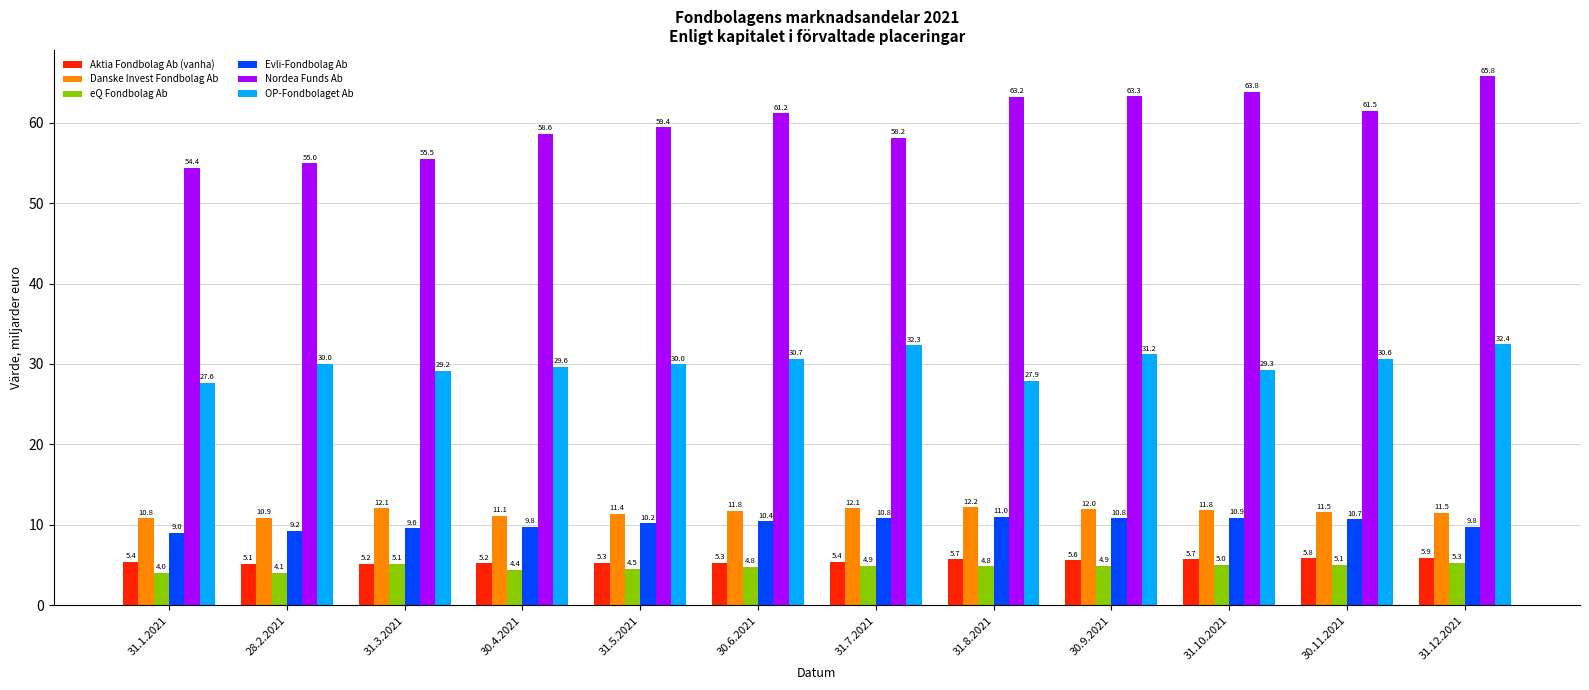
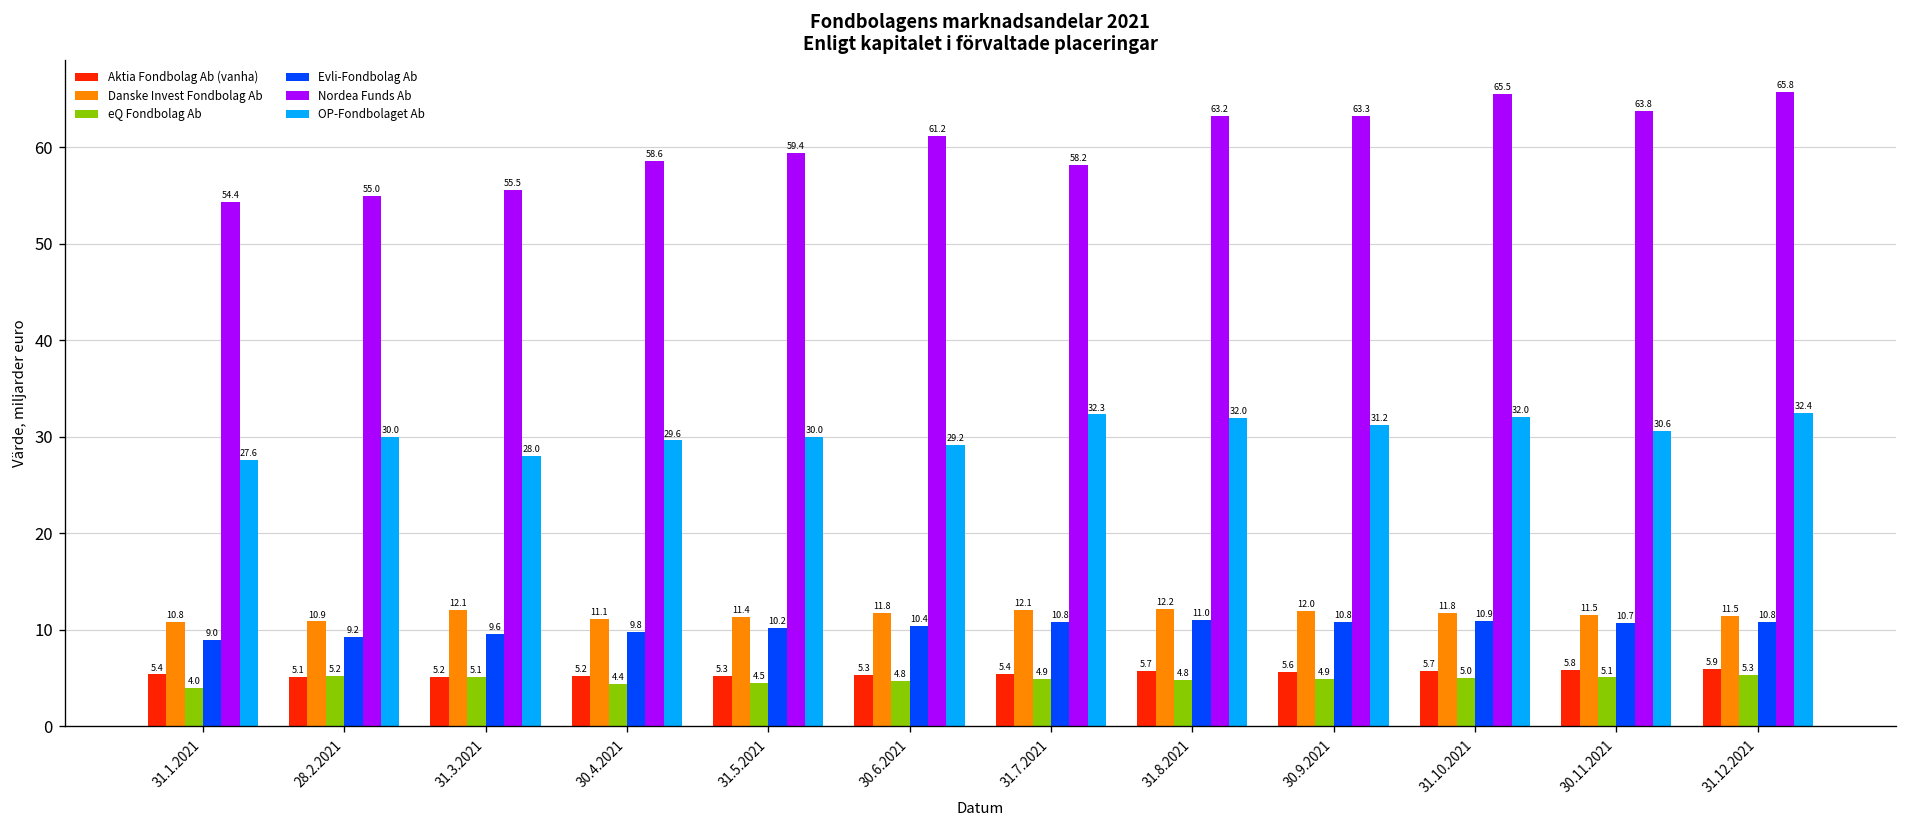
  {
    "Aktia Fondbolag Ab (vanha)": {
      "31.1.2021": 5.4,
      "28.2.2021": 5.1,
      "31.3.2021": 5.2,
      "30.4.2021": 5.2,
      "31.5.2021": 5.3,
      "30.6.2021": 5.3,
      "31.7.2021": 5.4,
      "31.8.2021": 5.7,
      "30.9.2021": 5.6,
      "31.10.2021": 5.7,
      "30.11.2021": 5.8,
      "31.12.2021": 5.9
    },
    "Danske Invest Fondbolag Ab": {
      "31.1.2021": 10.8,
      "28.2.2021": 10.9,
      "31.3.2021": 12.1,
      "30.4.2021": 11.1,
      "31.5.2021": 11.4,
      "30.6.2021": 11.8,
      "31.7.2021": 12.1,
      "31.8.2021": 12.2,
      "30.9.2021": 12.0,
      "31.10.2021": 11.8,
      "30.11.2021": 11.5,
      "31.12.2021": 11.5
    },
    "eQ Fondbolag Ab": {
      "31.1.2021": 4.0,
-     "28.2.2021": 4.1,
+     "28.2.2021": 5.2,
      "31.3.2021": 5.1,
      "30.4.2021": 4.4,
      "31.5.2021": 4.5,
      "30.6.2021": 4.8,
      "31.7.2021": 4.9,
      "31.8.2021": 4.8,
      "30.9.2021": 4.9,
      "31.10.2021": 5.0,
      "30.11.2021": 5.1,
      "31.12.2021": 5.3
    },
    "Evli-Fondbolag Ab": {
      "31.1.2021": 9.0,
      "28.2.2021": 9.2,
      "31.3.2021": 9.6,
      "30.4.2021": 9.8,
      "31.5.2021": 10.2,
      "30.6.2021": 10.4,
      "31.7.2021": 10.8,
      "31.8.2021": 11.0,
      "30.9.2021": 10.8,
      "31.10.2021": 10.9,
      "30.11.2021": 10.7,
-     "31.12.2021": 9.8
+     "31.12.2021": 10.8
    },
    "Nordea Funds Ab": {
      "31.1.2021": 54.4,
      "28.2.2021": 55.0,
      "31.3.2021": 55.5,
      "30.4.2021": 58.6,
      "31.5.2021": 59.4,
      "30.6.2021": 61.2,
      "31.7.2021": 58.2,
      "31.8.2021": 63.2,
      "30.9.2021": 63.3,
-     "31.10.2021": 63.8,
-     "30.11.2021": 61.5,
+     "31.10.2021": 65.5,
+     "30.11.2021": 63.8,
      "31.12.2021": 65.8
    },
    "OP-Fondbolaget Ab": {
      "31.1.2021": 27.6,
      "28.2.2021": 30.0,
-     "31.3.2021": 29.2,
+     "31.3.2021": 28.0,
      "30.4.2021": 29.6,
      "31.5.2021": 30.0,
-     "30.6.2021": 30.7,
+     "30.6.2021": 29.2,
      "31.7.2021": 32.3,
-     "31.8.2021": 27.9,
+     "31.8.2021": 32.0,
      "30.9.2021": 31.2,
-     "31.10.2021": 29.3,
+     "31.10.2021": 32.0,
      "30.11.2021": 30.6,
      "31.12.2021": 32.4
    }
  }
